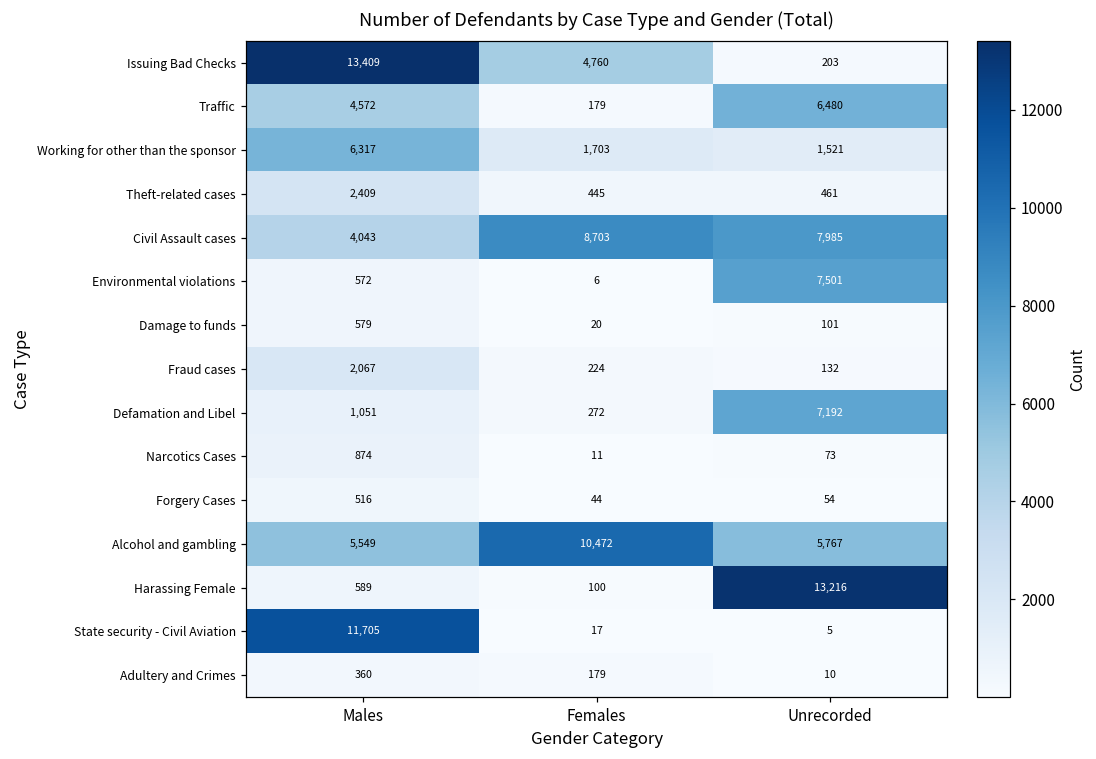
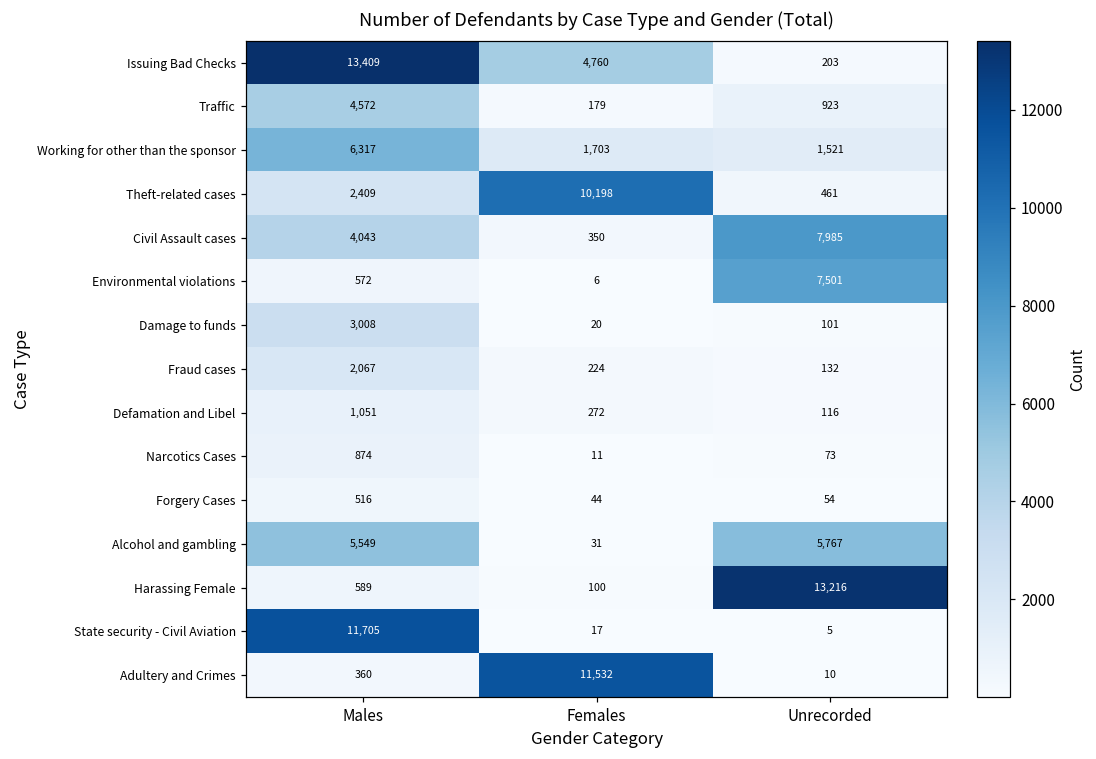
  {
    "Issuing Bad Checks": {
      "Males": "13,409",
      "Females": "4,760",
      "Unrecorded": "203"
    },
    "Traffic": {
      "Males": "4,572",
      "Females": "179",
-     "Unrecorded": "6,480"
+     "Unrecorded": "923"
    },
    "Working for other than the sponsor": {
      "Males": "6,317",
      "Females": "1,703",
      "Unrecorded": "1,521"
    },
    "Theft-related cases": {
      "Males": "2,409",
-     "Females": "445",
+     "Females": "10,198",
      "Unrecorded": "461"
    },
    "Civil Assault cases": {
      "Males": "4,043",
-     "Females": "8,703",
+     "Females": "350",
      "Unrecorded": "7,985"
    },
    "Environmental violations": {
      "Males": "572",
      "Females": "6",
      "Unrecorded": "7,501"
    },
    "Damage to funds": {
-     "Males": "579",
+     "Males": "3,008",
      "Females": "20",
      "Unrecorded": "101"
    },
    "Fraud cases": {
      "Males": "2,067",
      "Females": "224",
      "Unrecorded": "132"
    },
    "Defamation and Libel": {
      "Males": "1,051",
      "Females": "272",
-     "Unrecorded": "7,192"
+     "Unrecorded": "116"
    },
    "Narcotics Cases": {
      "Males": "874",
      "Females": "11",
      "Unrecorded": "73"
    },
    "Forgery Cases": {
      "Males": "516",
      "Females": "44",
      "Unrecorded": "54"
    },
    "Alcohol and gambling": {
      "Males": "5,549",
-     "Females": "10,472",
+     "Females": "31",
      "Unrecorded": "5,767"
    },
    "Harassing Female": {
      "Males": "589",
      "Females": "100",
      "Unrecorded": "13,216"
    },
    "State security - Civil Aviation": {
      "Males": "11,705",
      "Females": "17",
      "Unrecorded": "5"
    },
    "Adultery and Crimes": {
      "Males": "360",
-     "Females": "179",
+     "Females": "11,532",
      "Unrecorded": "10"
    }
  }
